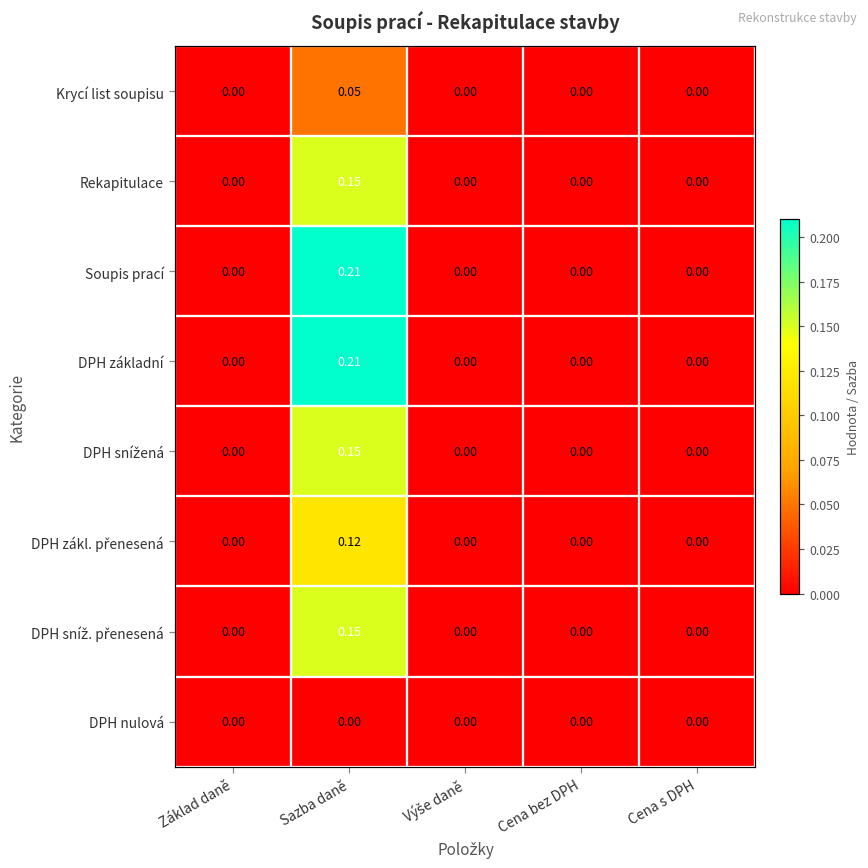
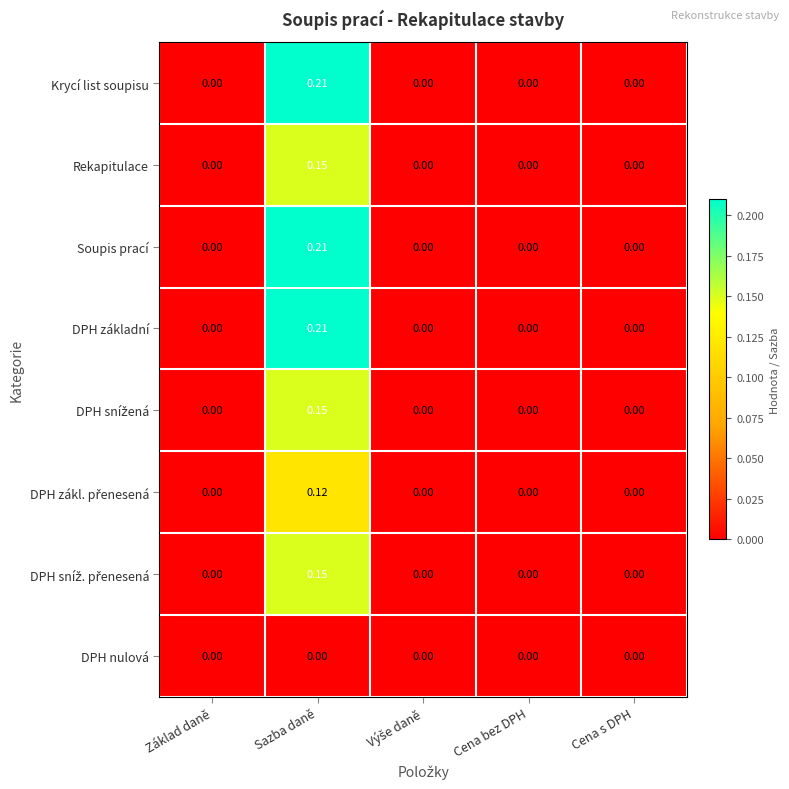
  {
    "Krycí list soupisu": {
      "Základ daně": 0.00,
-     "Sazba daně": 0.05,
+     "Sazba daně": 0.21,
      "Výše daně": 0.00,
      "Cena bez DPH": 0.00,
      "Cena s DPH": 0.00
    },
    "Rekapitulace": {
      "Základ daně": 0.00,
      "Sazba daně": 0.15,
      "Výše daně": 0.00,
      "Cena bez DPH": 0.00,
      "Cena s DPH": 0.00
    },
    "Soupis prací": {
      "Základ daně": 0.00,
      "Sazba daně": 0.21,
      "Výše daně": 0.00,
      "Cena bez DPH": 0.00,
      "Cena s DPH": 0.00
    },
    "DPH základní": {
      "Základ daně": 0.00,
      "Sazba daně": 0.21,
      "Výše daně": 0.00,
      "Cena bez DPH": 0.00,
      "Cena s DPH": 0.00
    },
    "DPH snížená": {
      "Základ daně": 0.00,
      "Sazba daně": 0.15,
      "Výše daně": 0.00,
      "Cena bez DPH": 0.00,
      "Cena s DPH": 0.00
    },
    "DPH zákl. přenesená": {
      "Základ daně": 0.00,
      "Sazba daně": 0.12,
      "Výše daně": 0.00,
      "Cena bez DPH": 0.00,
      "Cena s DPH": 0.00
    },
    "DPH sníž. přenesená": {
      "Základ daně": 0.00,
      "Sazba daně": 0.15,
      "Výše daně": 0.00,
      "Cena bez DPH": 0.00,
      "Cena s DPH": 0.00
    },
    "DPH nulová": {
      "Základ daně": 0.00,
      "Sazba daně": 0.00,
      "Výše daně": 0.00,
      "Cena bez DPH": 0.00,
      "Cena s DPH": 0.00
    }
  }
